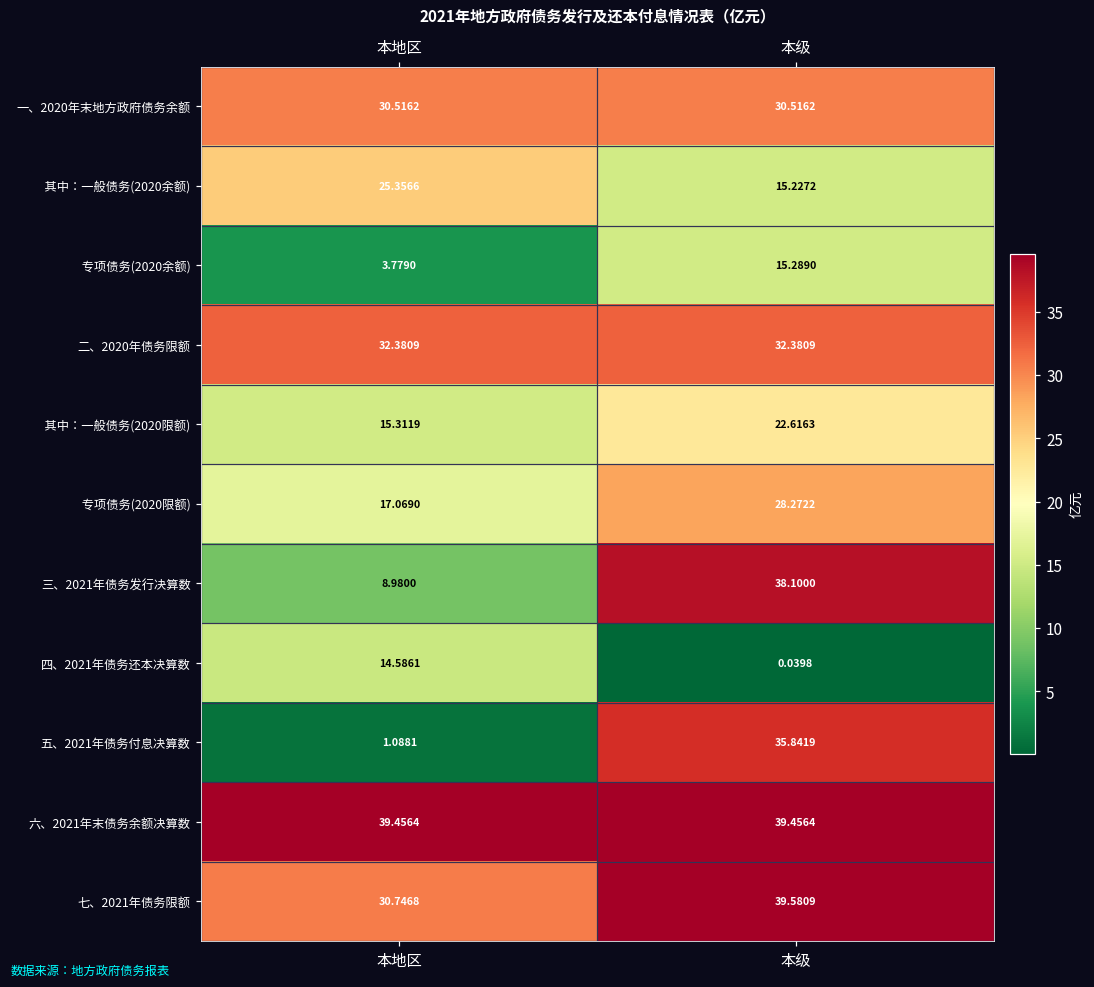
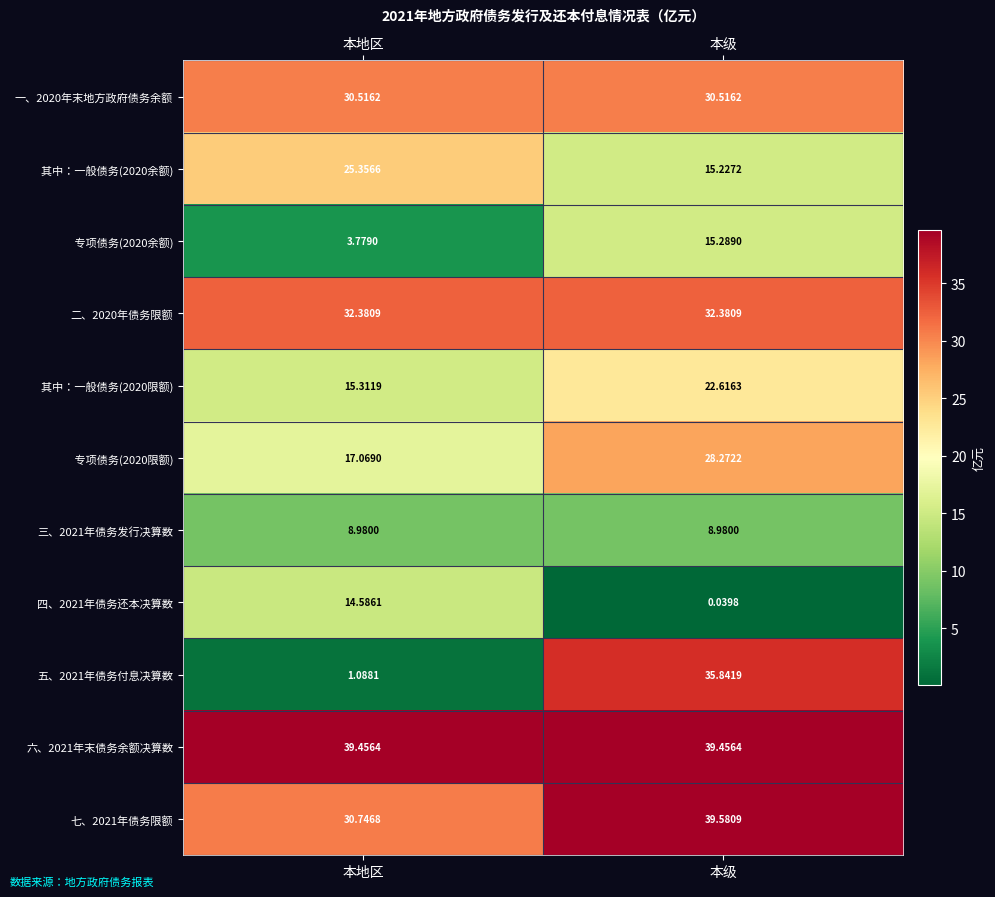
  {
    "一、2020年末地方政府债务余额": {
      "本地区": 30.5162,
      "本级": 30.5162
    },
    "其中：一般债务(2020余额)": {
      "本地区": 25.3566,
      "本级": 15.2272
    },
    "专项债务(2020余额)": {
      "本地区": 3.7790,
      "本级": 15.2890
    },
    "二、2020年债务限额": {
      "本地区": 32.3809,
      "本级": 32.3809
    },
    "其中：一般债务(2020限额)": {
      "本地区": 15.3119,
      "本级": 22.6163
    },
    "专项债务(2020限额)": {
      "本地区": 17.0690,
      "本级": 28.2722
    },
    "三、2021年债务发行决算数": {
      "本地区": 8.9800,
-     "本级": 38.1000
+     "本级": 8.9800
    },
    "四、2021年债务还本决算数": {
      "本地区": 14.5861,
      "本级": 0.0398
    },
    "五、2021年债务付息决算数": {
      "本地区": 1.0881,
      "本级": 35.8419
    },
    "六、2021年末债务余额决算数": {
      "本地区": 39.4564,
      "本级": 39.4564
    },
    "七、2021年债务限额": {
      "本地区": 30.7468,
      "本级": 39.5809
    }
  }
